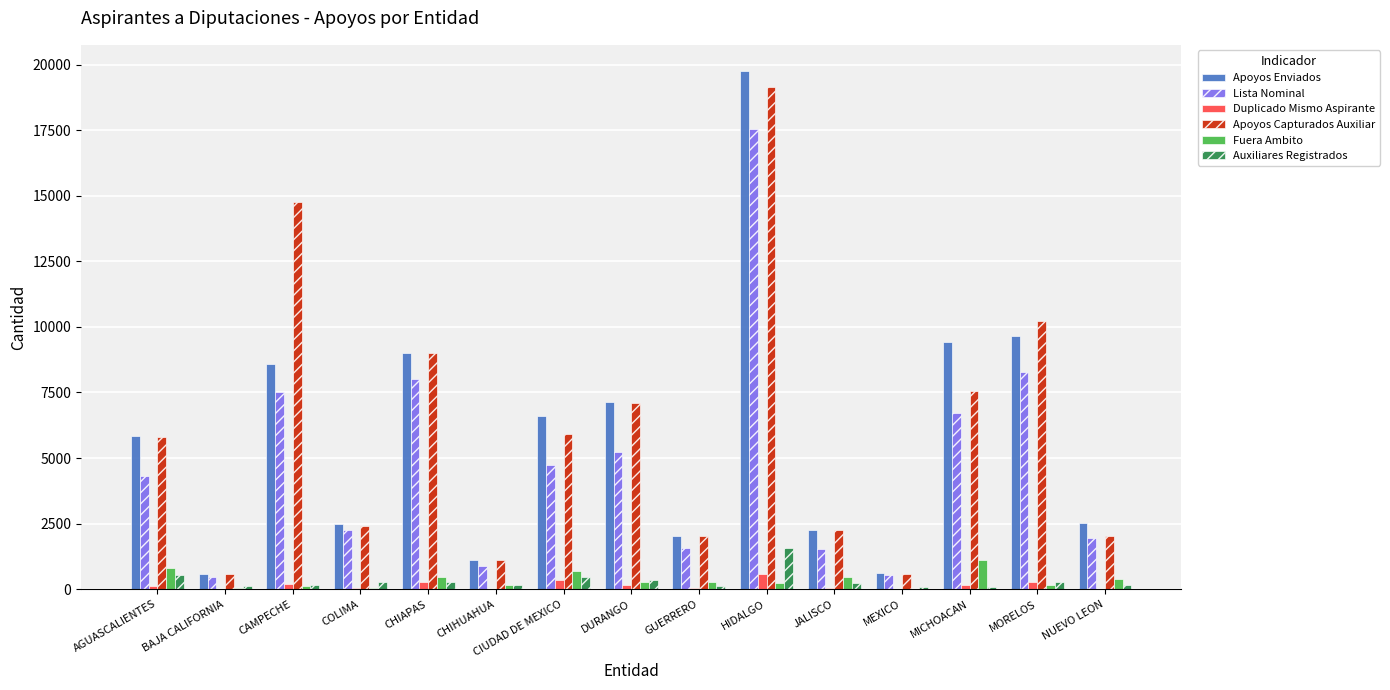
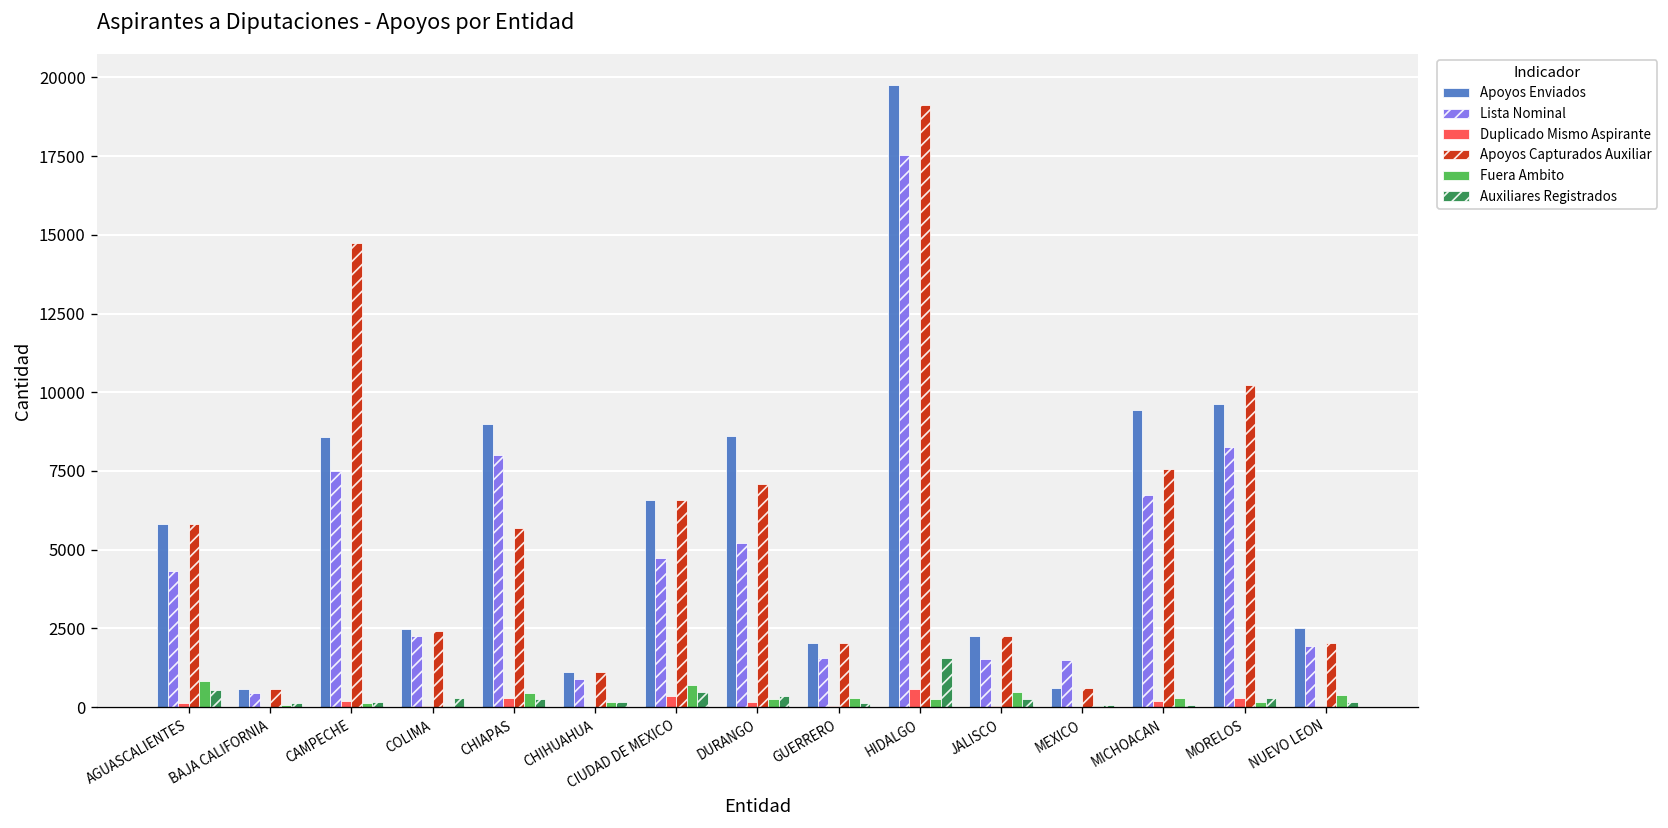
  {
    "Apoyos Enviados": {
      "AGUASCALIENTES": 5800,
      "BAJA CALIFORNIA": 600,
      "CAMPECHE": 8600,
      "COLIMA": 2500,
      "CHIAPAS": 9000,
      "CHIHUAHUA": 1100,
      "CIUDAD DE MEXICO": 6600,
-     "DURANGO": 7100,
+     "DURANGO": 8600,
      "GUERRERO": 2000,
      "HIDALGO": 19800,
      "JALISCO": 2300,
      "MEXICO": 600,
      "MICHOACAN": 9400,
      "MORELOS": 9600,
      "NUEVO LEON": 2500
    },
    "Lista Nominal": {
      "AGUASCALIENTES": 4300,
      "BAJA CALIFORNIA": 400,
      "CAMPECHE": 7500,
      "COLIMA": 2200,
      "CHIAPAS": 8000,
      "CHIHUAHUA": 900,
      "CIUDAD DE MEXICO": 4700,
      "DURANGO": 5200,
      "GUERRERO": 1600,
      "HIDALGO": 17500,
      "JALISCO": 1500,
-     "MEXICO": 600,
+     "MEXICO": 1500,
      "MICHOACAN": 6700,
      "MORELOS": 8300,
      "NUEVO LEON": 1900
    },
    "Duplicado Mismo Aspirante": {
      "AGUASCALIENTES": 100,
      "CAMPECHE": 200,
      "CHIAPAS": 300,
      "CIUDAD DE MEXICO": 400,
      "DURANGO": 200,
      "HIDALGO": 600,
      "MICHOACAN": 200,
      "MORELOS": 300
    },
    "Apoyos Capturados Auxiliar": {
      "AGUASCALIENTES": 5800,
      "BAJA CALIFORNIA": 600,
      "CAMPECHE": 14700,
      "COLIMA": 2400,
-     "CHIAPAS": 9000,
+     "CHIAPAS": 5700,
      "CHIHUAHUA": 1100,
-     "CIUDAD DE MEXICO": 5900,
+     "CIUDAD DE MEXICO": 6600,
      "DURANGO": 7100,
      "GUERRERO": 2000,
      "HIDALGO": 19100,
      "JALISCO": 2300,
      "MEXICO": 600,
      "MICHOACAN": 7600,
      "MORELOS": 10200,
      "NUEVO LEON": 2000
    },
    "Fuera Ambito": {
      "AGUASCALIENTES": 800,
      "CAMPECHE": 100,
      "CHIAPAS": 400,
      "CHIHUAHUA": 100,
      "CIUDAD DE MEXICO": 700,
      "DURANGO": 300,
      "GUERRERO": 300,
      "HIDALGO": 200,
      "JALISCO": 500,
-     "MICHOACAN": 1100,
+     "MICHOACAN": 300,
      "MORELOS": 200,
      "NUEVO LEON": 400
    },
    "Auxiliares Registrados": {
      "AGUASCALIENTES": 600,
      "BAJA CALIFORNIA": 100,
      "CAMPECHE": 200,
      "COLIMA": 300,
      "CHIAPAS": 300,
      "CHIHUAHUA": 100,
      "CIUDAD DE MEXICO": 500,
      "DURANGO": 400,
      "GUERRERO": 100,
      "HIDALGO": 1600,
      "JALISCO": 200,
      "MORELOS": 300,
      "NUEVO LEON": 100
    }
  }
